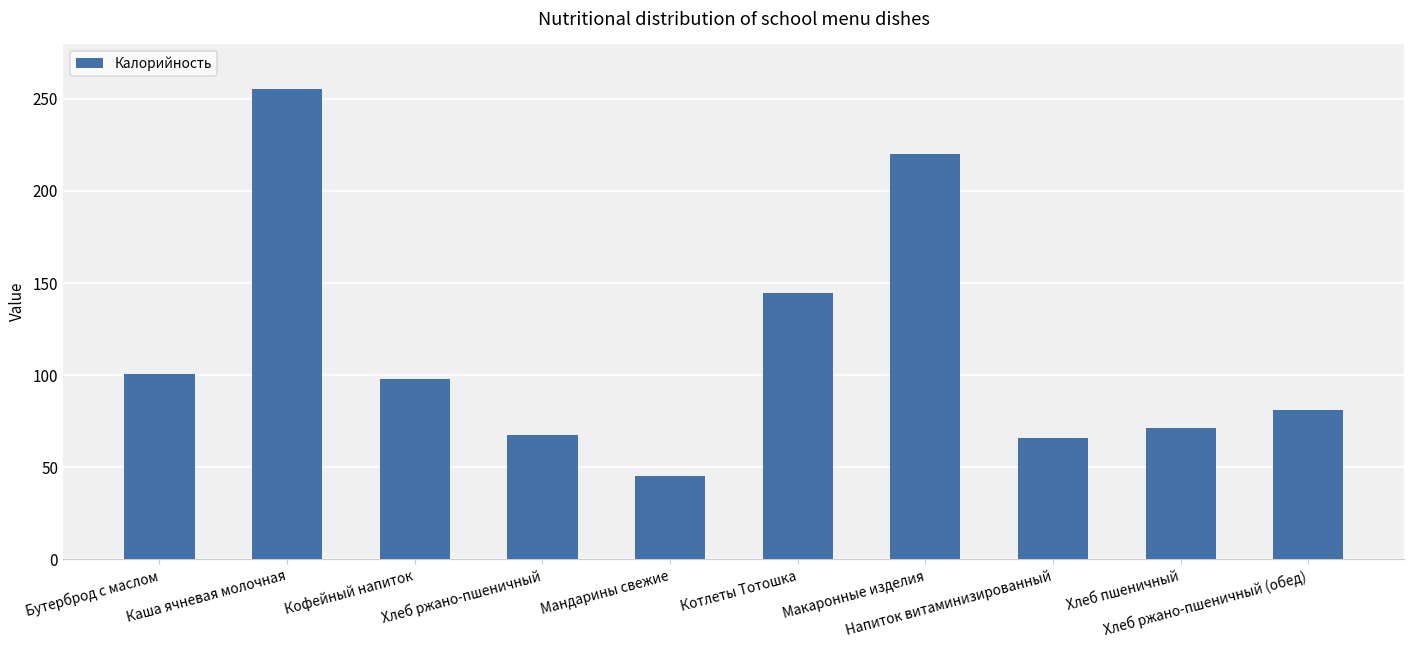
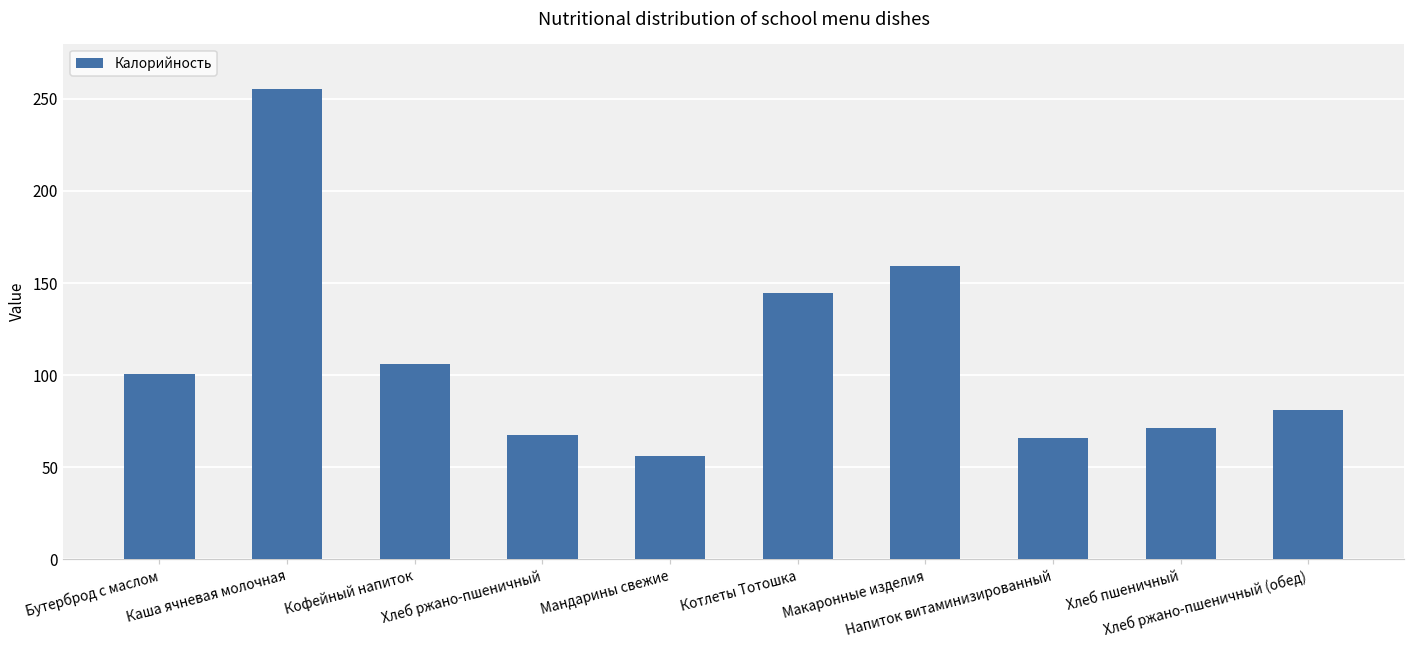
  {
    "Бутерброд с маслом": 100,
    "Каша ячневая молочная": 255,
-   "Кофейный напиток": 98,
+   "Кофейный напиток": 106,
    "Хлеб ржано-пшеничный": 67,
-   "Мандарины свежие": 46,
+   "Мандарины свежие": 56,
    "Котлеты Тотошка": 145,
-   "Макаронные изделия": 220,
+   "Макаронные изделия": 159,
    "Напиток витаминизированный": 66,
    "Хлеб пшеничный": 71,
    "Хлеб ржано-пшеничный (обед)": 81
  }
